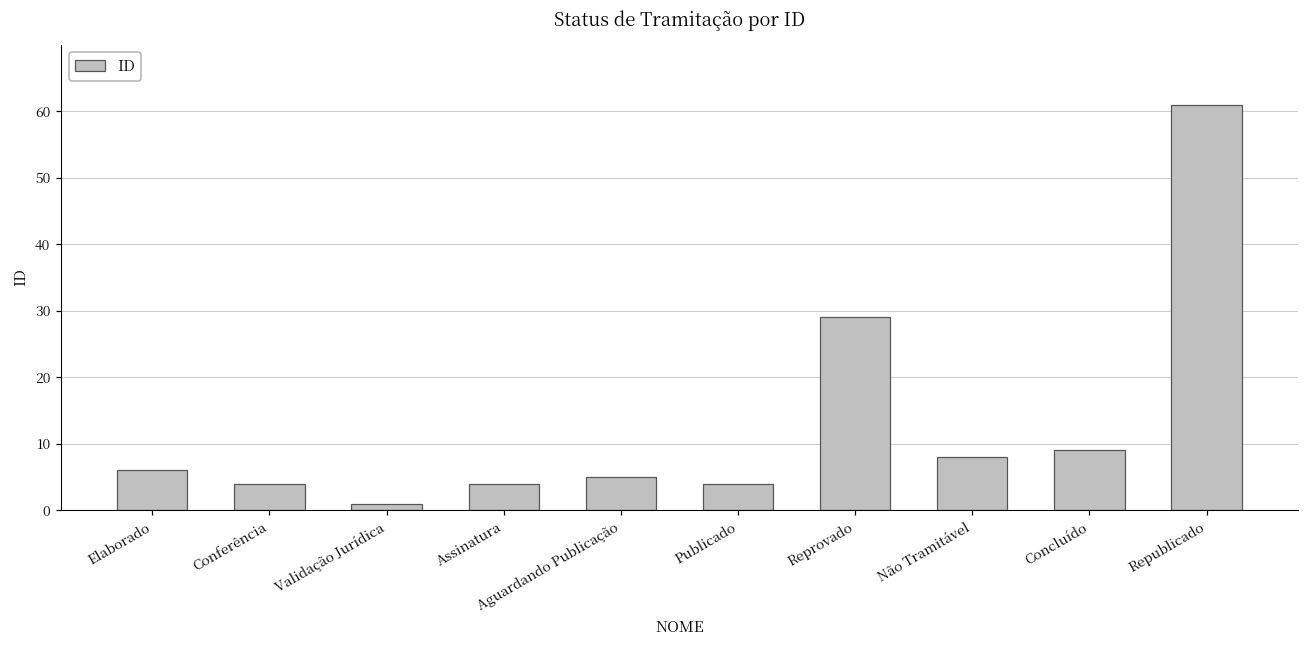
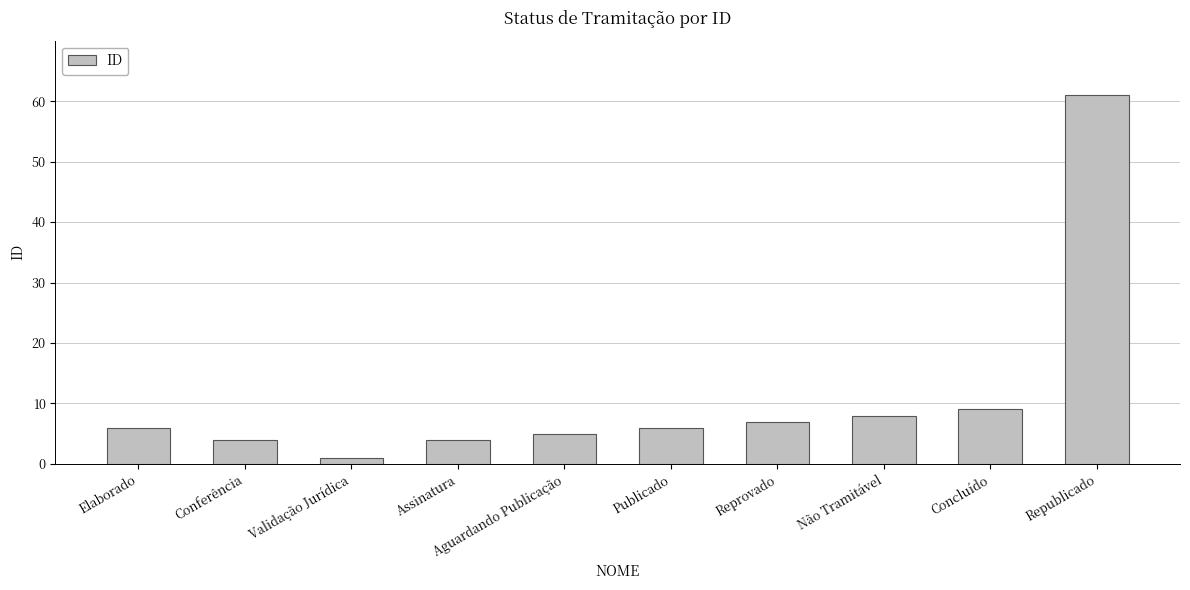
  {
    "Elaborado": 6,
    "Conferência": 4,
    "Validação Jurídica": 1,
    "Assinatura": 4,
    "Aguardando Publicação": 5,
-   "Publicado": 4,
-   "Reprovado": 29,
+   "Publicado": 6,
+   "Reprovado": 7,
    "Não Tramitável": 8,
    "Concluído": 9,
    "Republicado": 61
  }
